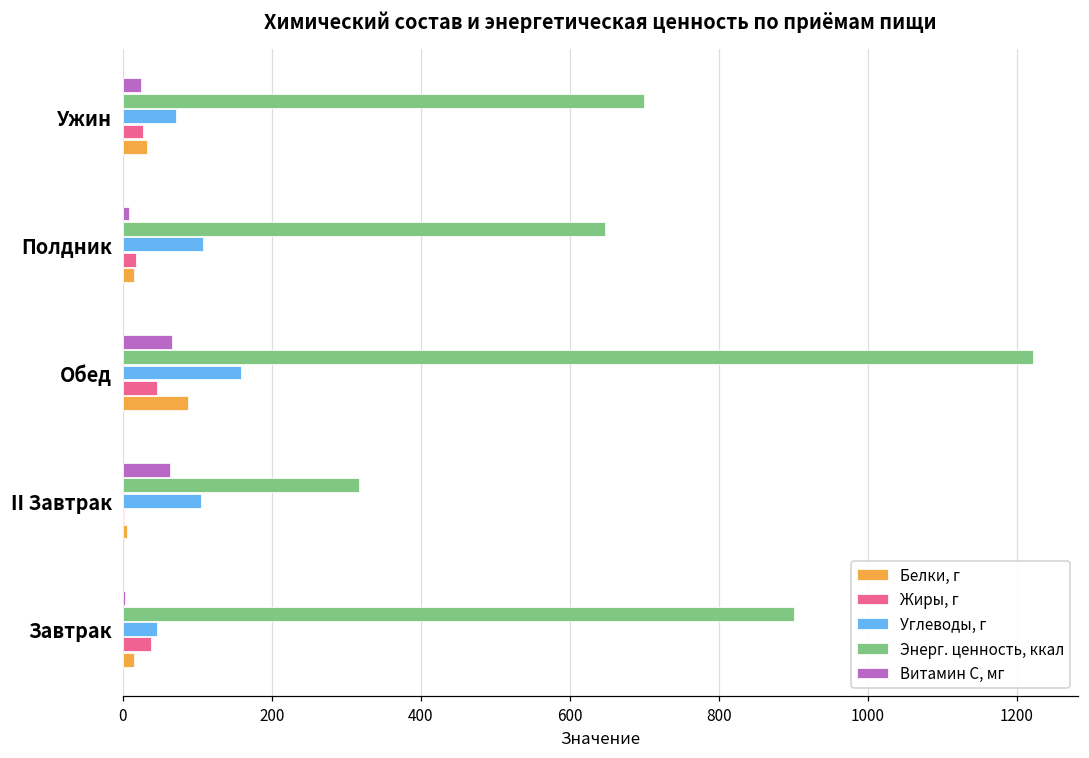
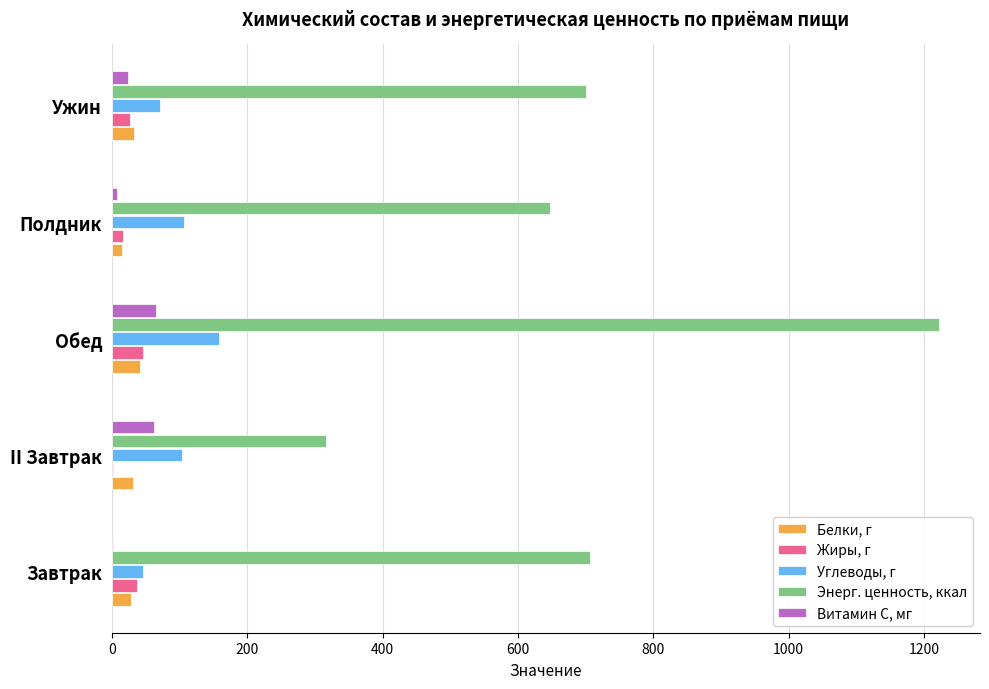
  {
    "Белки, г": {
      "Ужин": 30,
      "Полдник": 10,
-     "Обед": 90,
-     "II Завтрак": 0,
-     "Завтрак": 20
+     "Обед": 40,
+     "II Завтрак": 30,
+     "Завтрак": 30
    },
    "Жиры, г": {
      "Ужин": 30,
      "Полдник": 20,
      "Обед": 50,
      "Завтрак": 40
    },
    "Углеводы, г": {
      "Ужин": 70,
      "Полдник": 110,
      "Обед": 160,
      "II Завтрак": 100,
      "Завтрак": 50
    },
    "Энерг. ценность, ккал": {
      "Ужин": 700,
      "Полдник": 650,
      "Обед": 1220,
      "II Завтрак": 320,
-     "Завтрак": 900
+     "Завтрак": 710
    },
    "Витамин С, мг": {
      "Ужин": 20,
      "Полдник": 10,
      "Обед": 70,
      "II Завтрак": 60
    }
  }
